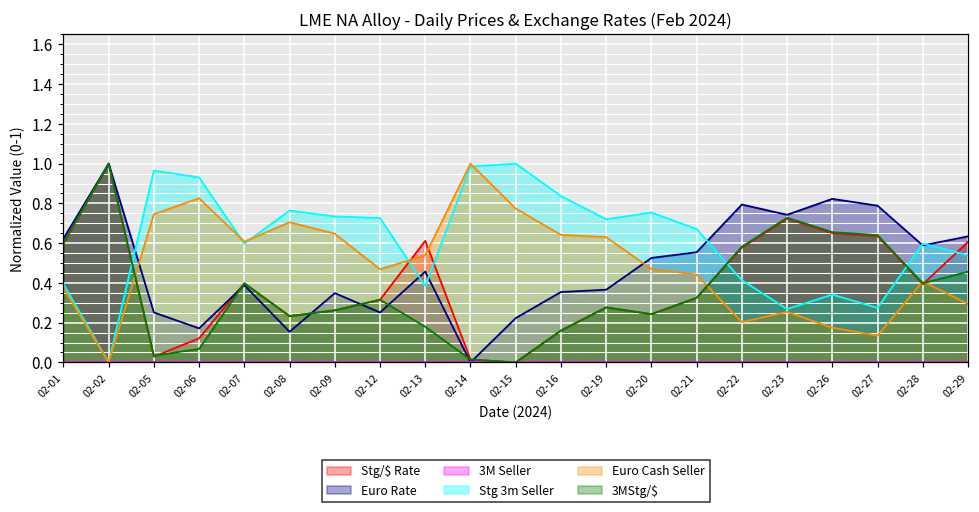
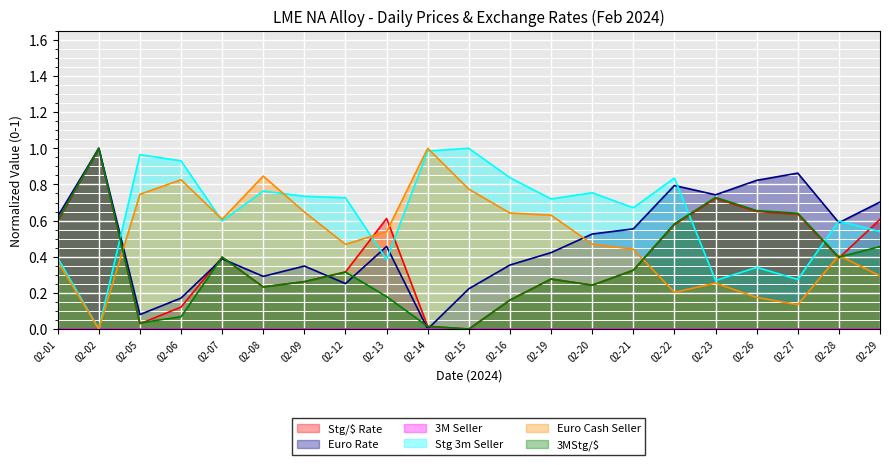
  {
    "Stg/$ Rate": {
      "02-06": 0.12,
      "02-13": 0.61,
      "02-29": 0.61
    },
    "Euro Rate": {
      "02-01": 0.62,
-     "02-05": 0.25,
+     "02-05": 0.08,
      "02-06": 0.17,
-     "02-08": 0.15,
+     "02-08": 0.29,
      "02-09": 0.35,
      "02-12": 0.25,
      "02-13": 0.46,
      "02-15": 0.22,
      "02-16": 0.35,
-     "02-19": 0.37,
+     "02-19": 0.42,
      "02-20": 0.53,
      "02-21": 0.55,
      "02-22": 0.79,
      "02-23": 0.74,
      "02-26": 0.82,
-     "02-27": 0.79,
-     "02-29": 0.63
+     "02-27": 0.86,
+     "02-29": 0.70
    },
    "3M Seller": {
      "02-01": 0.00,
      "02-05": 0.00,
      "02-06": 0.00,
      "02-07": 0.00,
      "02-08": 0.00,
      "02-09": 0.00,
      "02-12": 0.00,
      "02-13": 0.00,
      "02-16": 0.00,
      "02-19": 0.00,
      "02-20": 0.00,
      "02-21": 0.00,
      "02-22": 0.00,
      "02-23": 0.00,
      "02-26": 0.00,
      "02-27": 0.00,
      "02-28": 0.00,
      "02-29": 0.00
    },
    "Stg 3m Seller": {
      "02-01": 0.39,
      "02-05": 0.97,
      "02-06": 0.93,
      "02-08": 0.76,
      "02-09": 0.73,
      "02-12": 0.73,
      "02-13": 0.38,
      "02-14": 0.99,
      "02-15": 1.00,
      "02-16": 0.84,
      "02-19": 0.72,
      "02-20": 0.75,
      "02-21": 0.67,
-     "02-22": 0.41,
+     "02-22": 0.84,
      "02-23": 0.27,
      "02-26": 0.34,
      "02-27": 0.27,
      "02-29": 0.54
    },
    "Euro Cash Seller": {
      "02-01": 0.37,
      "02-05": 0.75,
      "02-06": 0.83,
-     "02-08": 0.71,
+     "02-08": 0.85,
      "02-09": 0.65,
      "02-12": 0.47,
      "02-13": 0.54,
      "02-14": 1.00,
      "02-15": 0.77,
      "02-16": 0.64,
      "02-19": 0.63,
      "02-20": 0.47,
      "02-21": 0.44,
      "02-22": 0.20,
      "02-23": 0.25,
      "02-26": 0.17,
      "02-27": 0.14,
      "02-29": 0.29
    },
    "3MStg/$": {
      "02-06": 0.07,
      "02-13": 0.18,
      "02-29": 0.46
    }
  }
